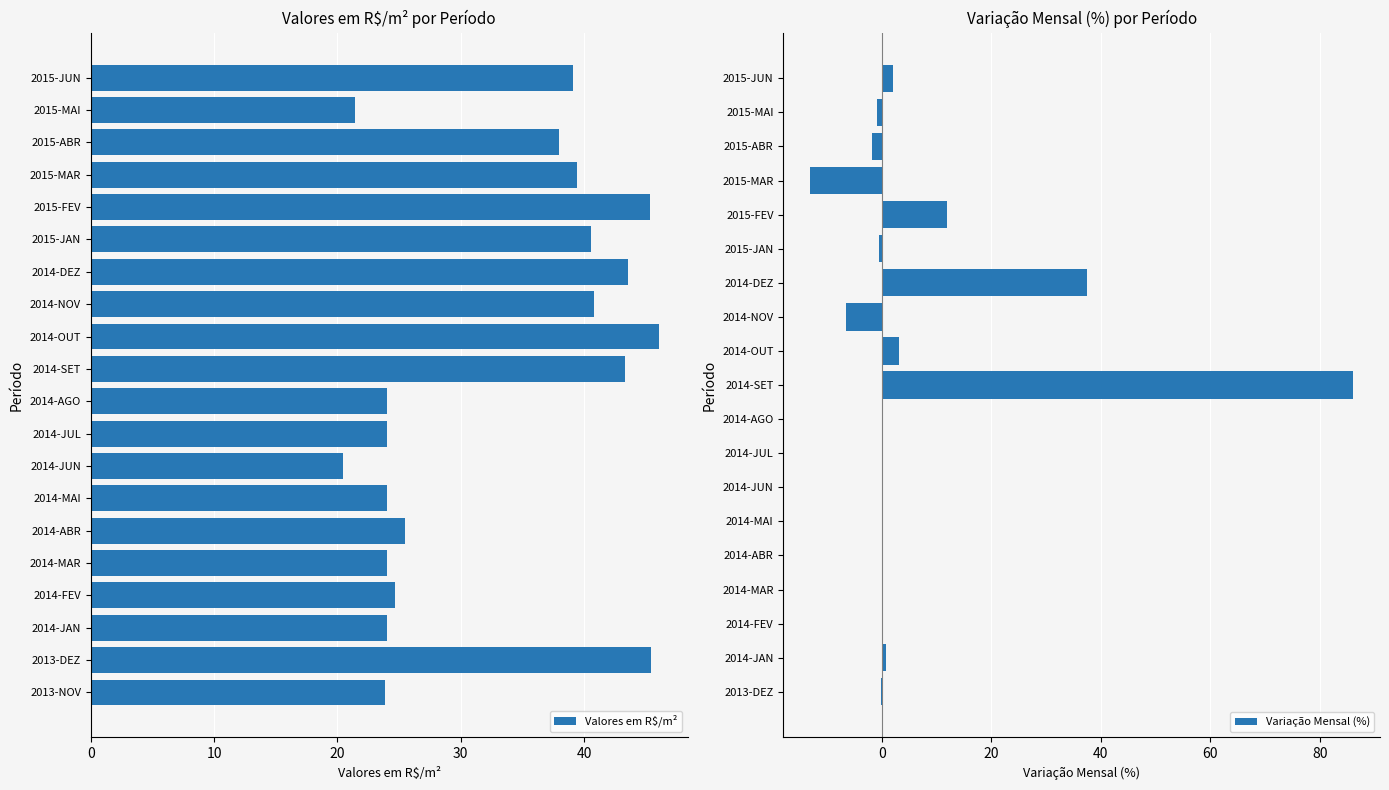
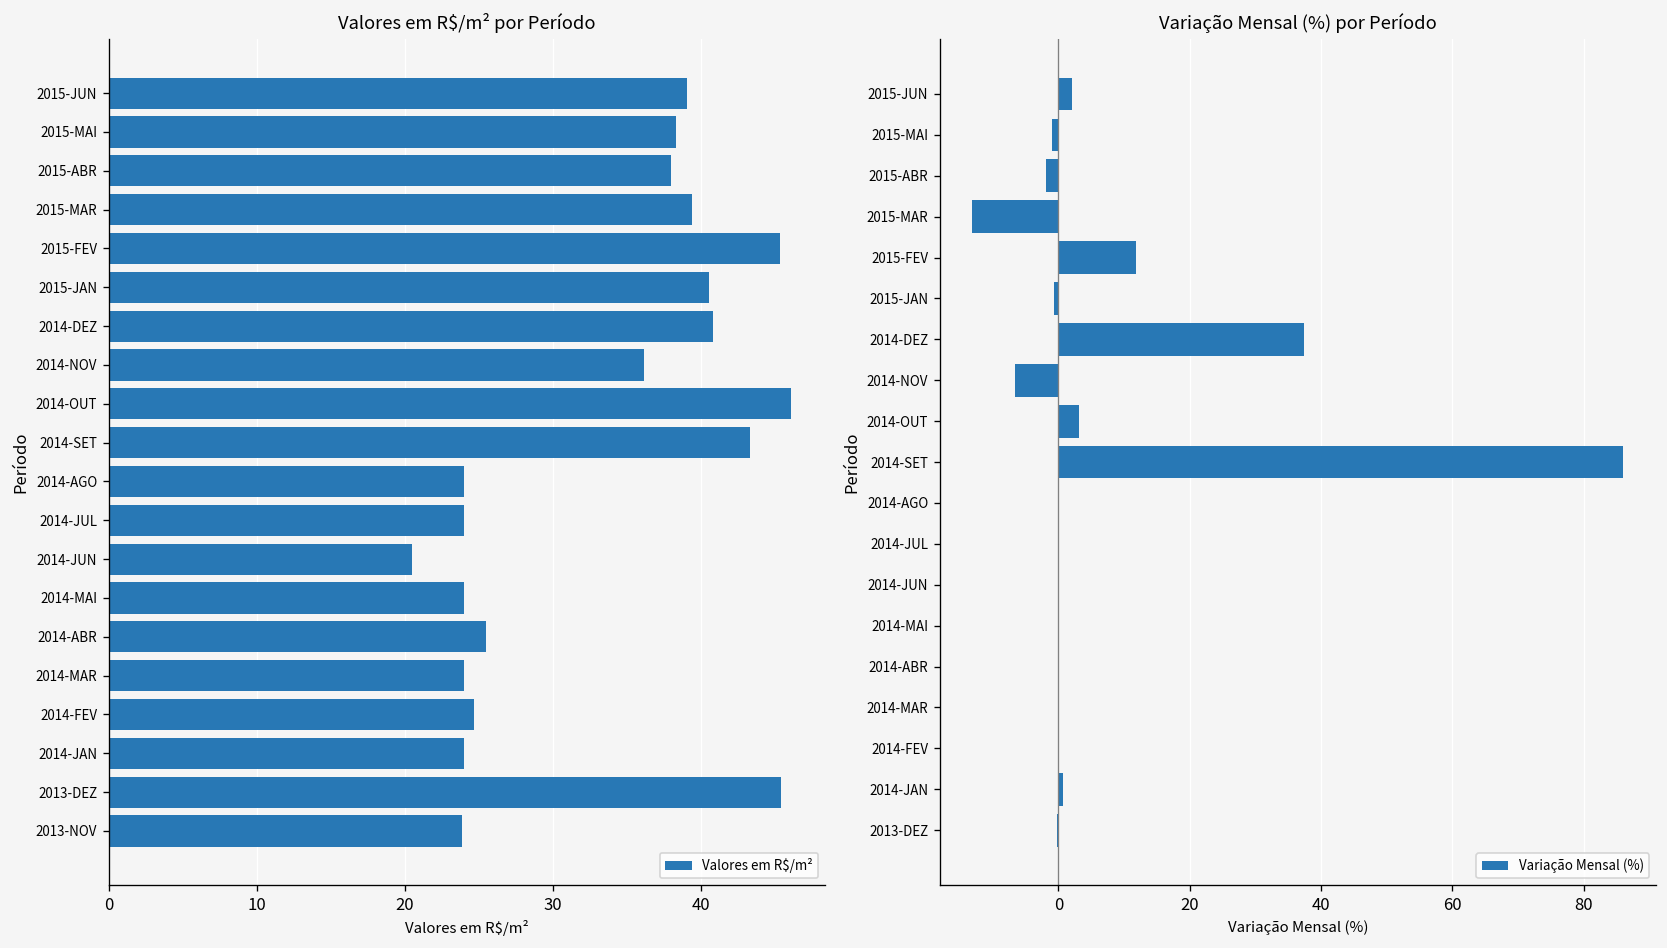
  {
    "Valores em R$/m² por Período": {
      "2015-JUN": 39.1,
-     "2015-MAI": 21.4,
+     "2015-MAI": 38.3,
      "2015-ABR": 38.0,
      "2015-MAR": 39.4,
      "2015-FEV": 45.3,
      "2015-JAN": 40.6,
-     "2014-DEZ": 43.6,
-     "2014-NOV": 40.8,
+     "2014-DEZ": 40.8,
+     "2014-NOV": 36.1,
      "2014-OUT": 46.1,
      "2014-SET": 43.3,
      "2014-AGO": 24.0,
      "2014-JUL": 24.0,
      "2014-JUN": 20.5,
      "2014-MAI": 24.0,
      "2014-ABR": 25.5,
      "2014-MAR": 24.0,
      "2014-FEV": 24.7,
      "2014-JAN": 24.0,
      "2013-DEZ": 45.4,
      "2013-NOV": 23.9
    },
    "Variação Mensal (%) por Período": {
      "2015-JUN": 2,
      "2015-MAI": -1,
      "2015-ABR": -2,
      "2015-MAR": -13,
      "2015-FEV": 12,
      "2015-JAN": -1,
      "2014-DEZ": 37,
      "2014-NOV": -7,
      "2014-OUT": 3,
      "2014-SET": 86,
      "2014-AGO": 0,
      "2014-JUL": 0,
      "2014-JUN": 0,
      "2014-MAI": 0,
      "2014-ABR": 0,
      "2014-MAR": 0,
      "2014-FEV": 0,
      "2014-JAN": 1
    }
  }
